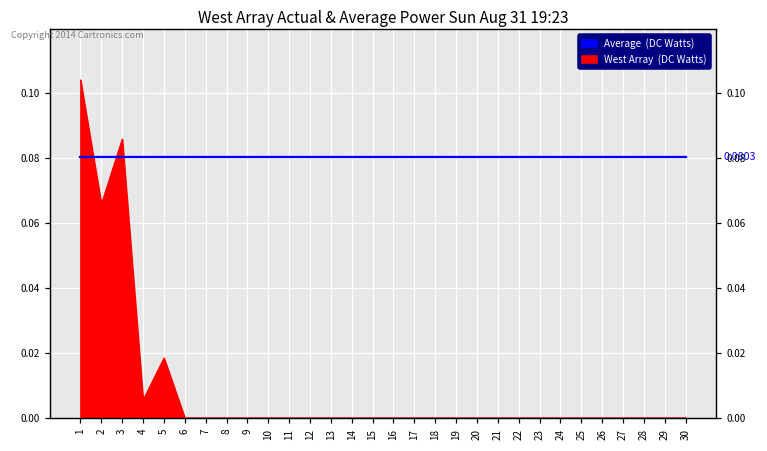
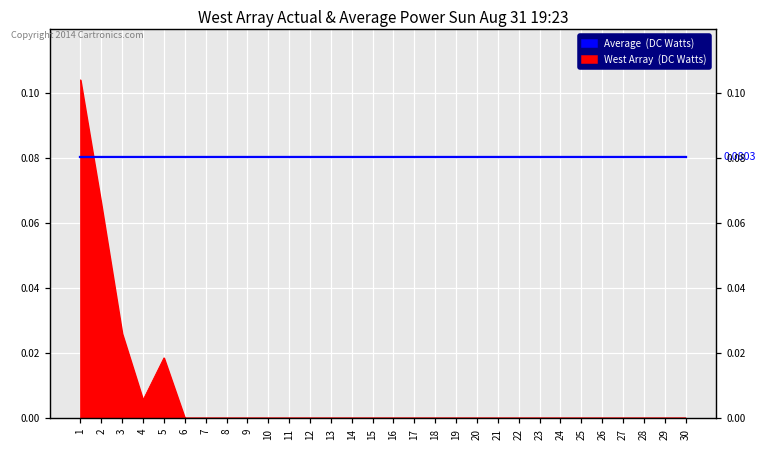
  {
    "West Array (DC Watts)": {
      "1": 0.104,
      "2": 0.066,
-     "3": 0.086,
+     "3": 0.026,
      "4": 0.006,
      "5": 0.019,
      "6": 0.000,
      "7": 0.000,
      "8": 0.000,
      "9": 0.000,
      "10": 0.000,
      "11": 0.000,
      "12": 0.000,
      "13": 0.000,
      "14": 0.000,
      "15": 0.000,
      "16": 0.000,
      "17": 0.000,
      "18": 0.000,
      "19": 0.000,
      "20": 0.000,
      "21": 0.000,
      "22": 0.000,
      "23": 0.000,
      "24": 0.000,
      "25": 0.000,
      "26": 0.000,
      "27": 0.000,
      "28": 0.000,
      "29": 0.000,
      "30": 0.000
    },
    "Average (DC Watts)": {
      "1": 0.080,
      "2": 0.080,
      "3": 0.080,
      "4": 0.080,
      "5": 0.080,
      "6": 0.080,
      "7": 0.080,
      "8": 0.080,
      "9": 0.080,
      "10": 0.080,
      "11": 0.080,
      "12": 0.080,
      "13": 0.080,
      "14": 0.080,
      "15": 0.080,
      "16": 0.080,
      "17": 0.080,
      "18": 0.080,
      "19": 0.080,
      "20": 0.080,
      "21": 0.080,
      "22": 0.080,
      "23": 0.080,
      "24": 0.080,
      "25": 0.080,
      "26": 0.080,
      "27": 0.080,
      "28": 0.080,
      "29": 0.080,
      "30": 0.080
    }
  }
